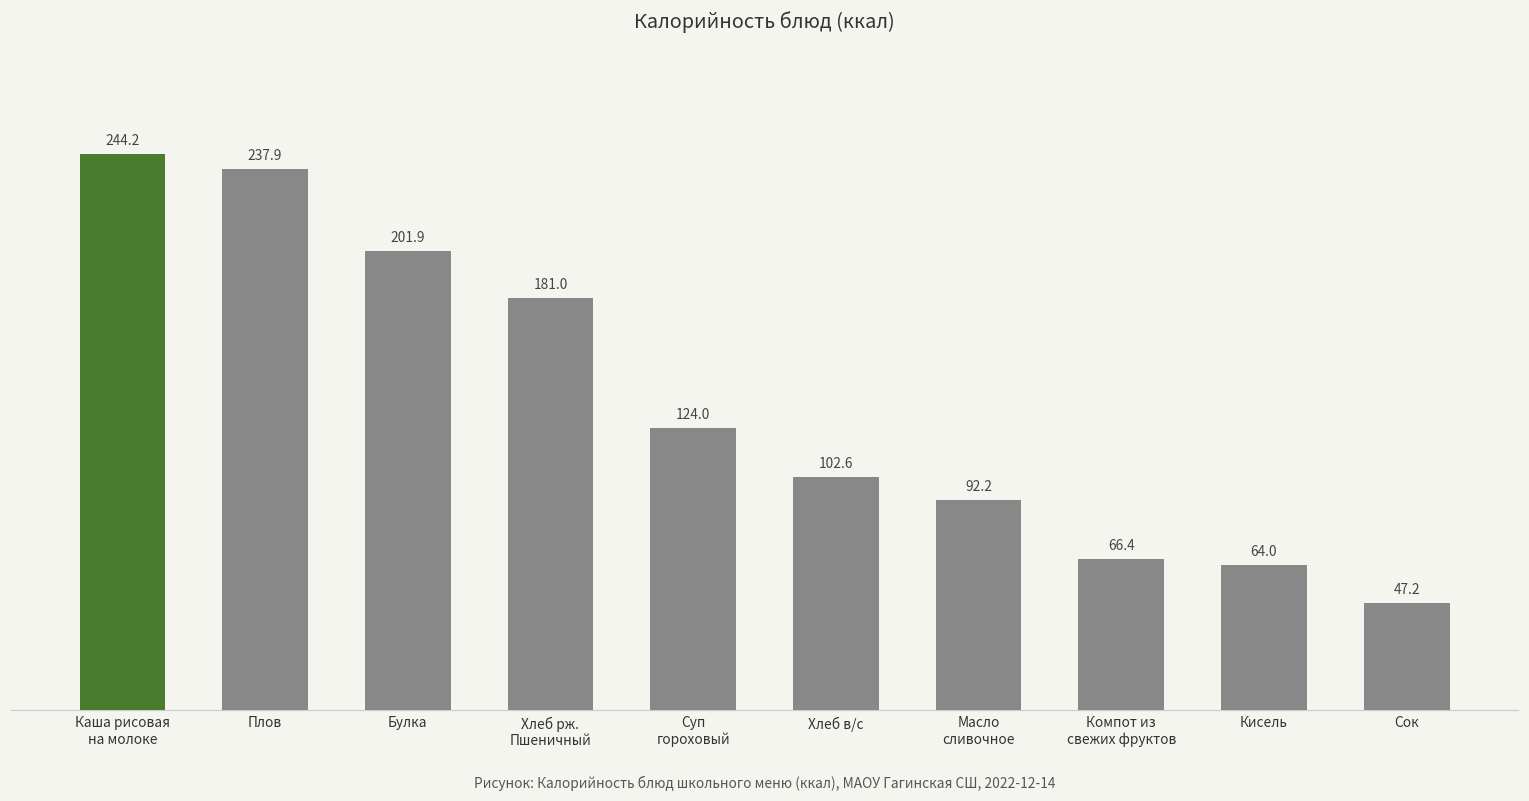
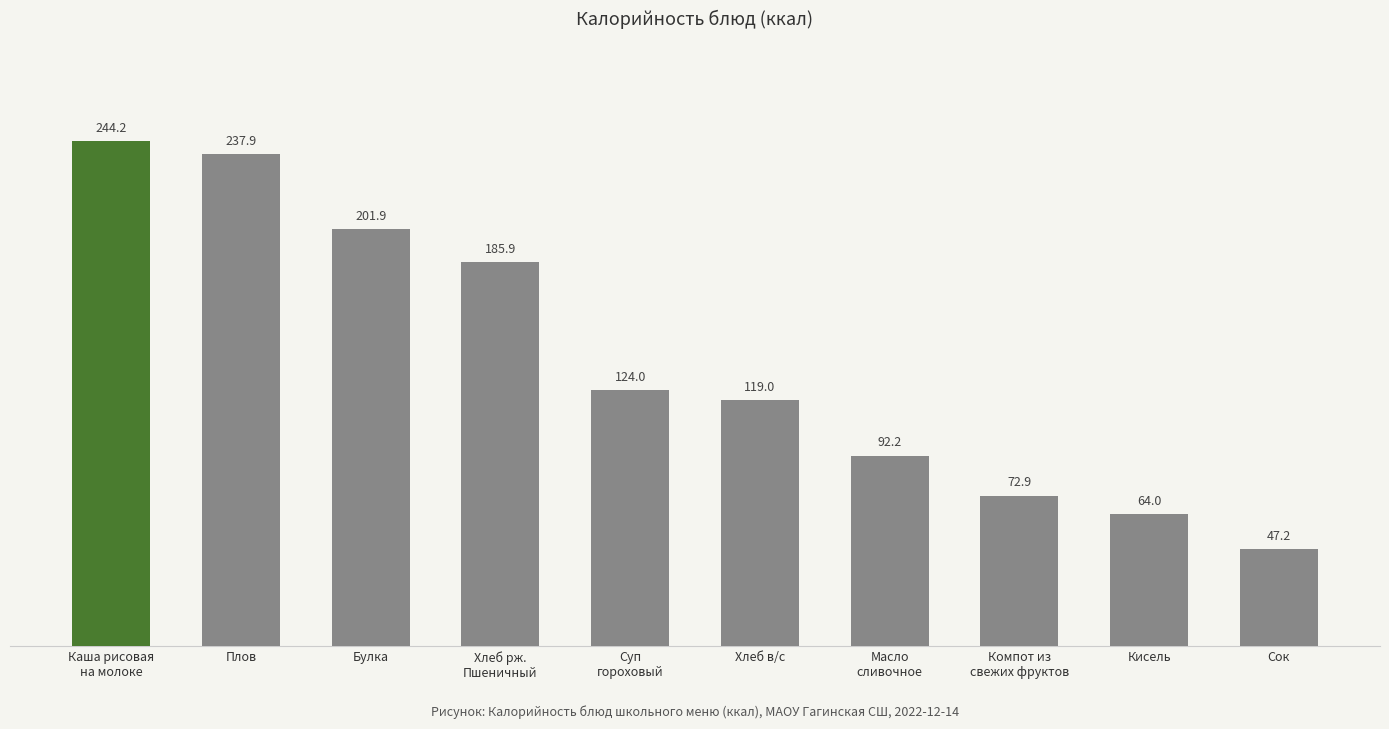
  {
    "Каша рисовая на молоке": 244.2,
    "Плов": 237.9,
    "Булка": 201.9,
-   "Хлеб рж. Пшеничный": 181.0,
+   "Хлеб рж. Пшеничный": 185.9,
    "Суп гороховый": 124.0,
-   "Хлеб в/с": 102.6,
+   "Хлеб в/с": 119.0,
    "Масло сливочное": 92.2,
-   "Компот из свежих фруктов": 66.4,
+   "Компот из свежих фруктов": 72.9,
    "Кисель": 64.0,
    "Сок": 47.2
  }
